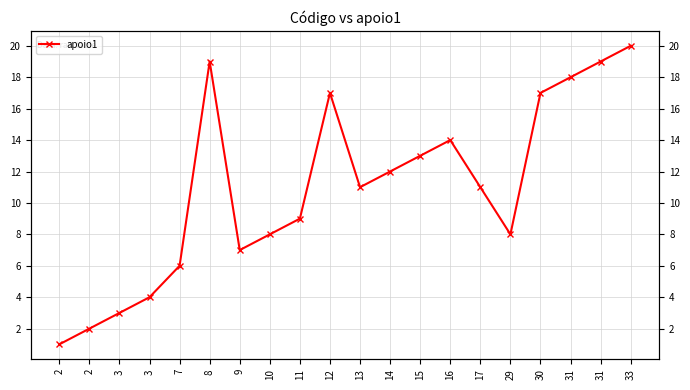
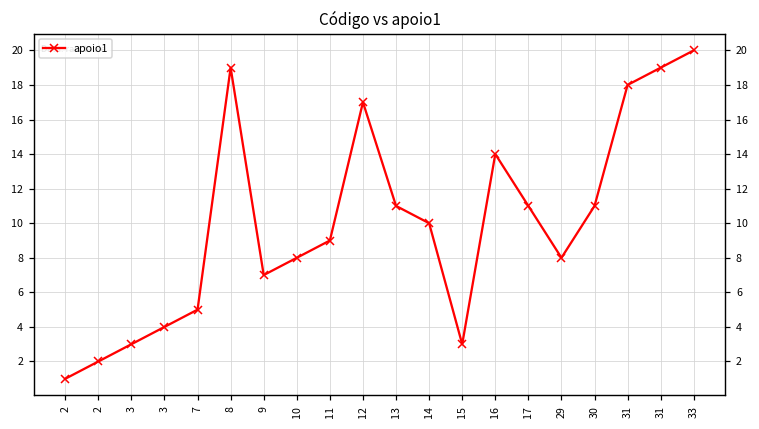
  {
-   "7": 6,
+   "7": 5,
    "8": 19,
    "9": 7,
    "10": 8,
    "11": 9,
    "12": 17,
    "13": 11,
-   "14": 12,
-   "15": 13,
+   "14": 10,
+   "15": 3,
    "16": 14,
    "17": 11,
    "29": 8,
-   "30": 17,
+   "30": 11,
    "33": 20
  }
